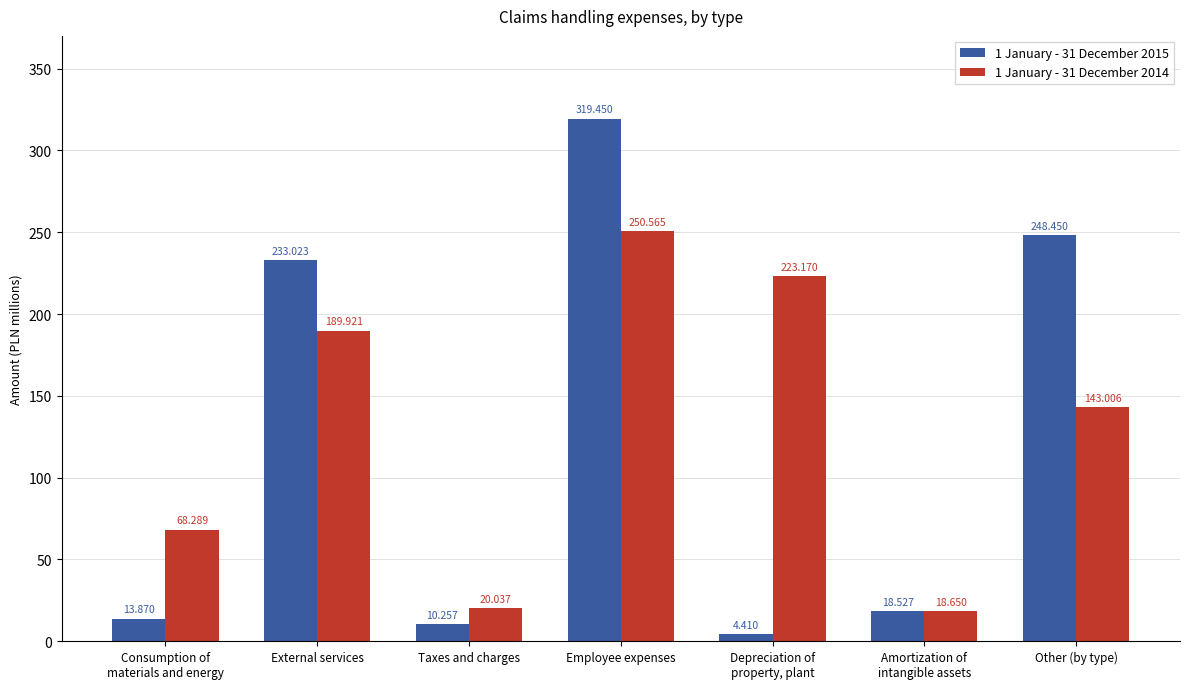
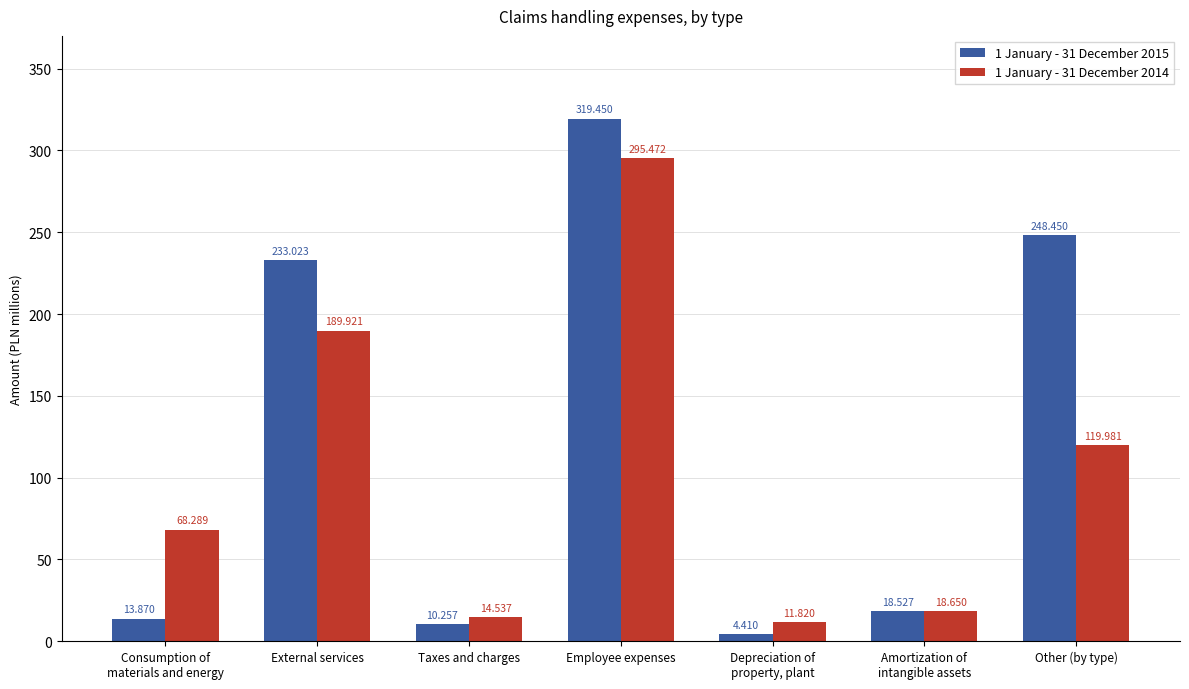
  {
    "1 January - 31 December 2015": {
      "Consumption of materials and energy": 13.870,
      "External services": 233.023,
      "Taxes and charges": 10.257,
      "Employee expenses": 319.450,
      "Depreciation of property, plant": 4.410,
      "Amortization of intangible assets": 18.527,
      "Other (by type)": 248.450
    },
    "1 January - 31 December 2014": {
      "Consumption of materials and energy": 68.289,
      "External services": 189.921,
-     "Taxes and charges": 20.037,
-     "Employee expenses": 250.565,
-     "Depreciation of property, plant": 223.170,
+     "Taxes and charges": 14.537,
+     "Employee expenses": 295.472,
+     "Depreciation of property, plant": 11.820,
      "Amortization of intangible assets": 18.650,
-     "Other (by type)": 143.006
+     "Other (by type)": 119.981
    }
  }
